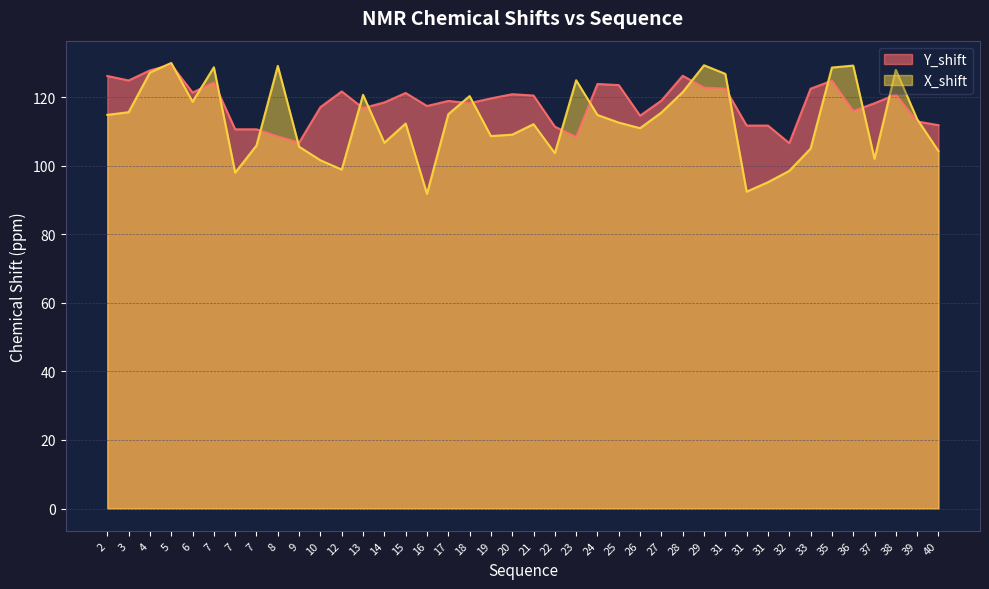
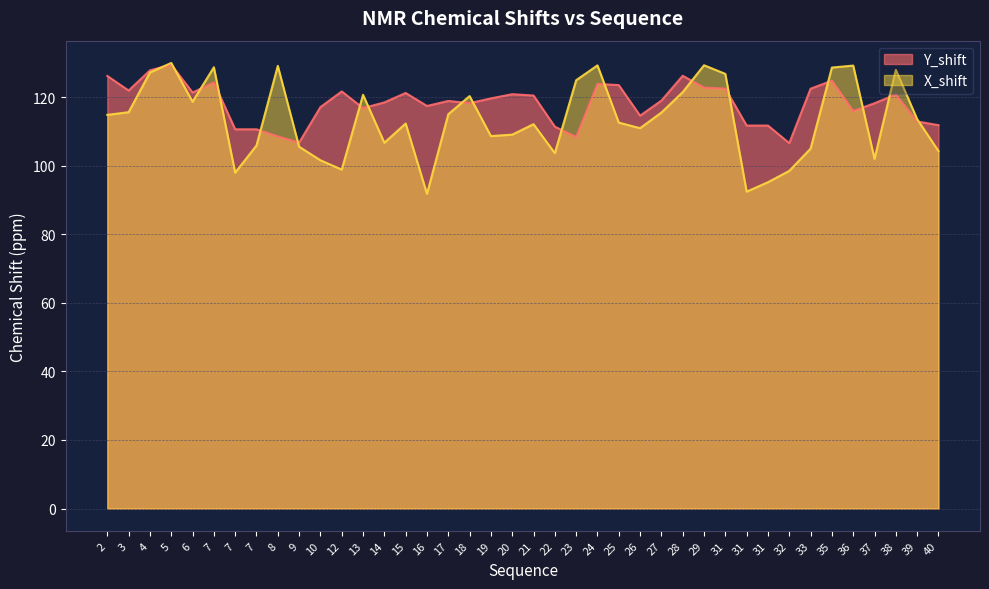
  {
    "Y_shift": {
      "2": 126,
-     "3": 125,
+     "3": 122,
      "6": 121,
      "8": 109,
      "9": 107,
      "10": 117,
      "12": 122,
      "13": 117,
      "14": 118,
      "15": 121,
      "16": 117,
      "17": 119,
      "18": 118,
      "19": 120,
      "20": 121,
      "21": 120,
      "22": 111,
      "23": 108,
      "24": 124,
      "25": 124,
      "26": 115,
      "27": 119,
      "28": 126,
      "29": 123,
      "32": 107,
      "33": 122,
      "35": 125,
      "36": 116,
      "37": 118,
      "38": 121,
      "40": 112
    },
    "X_shift": {
      "2": 115,
      "3": 116,
      "6": 119,
      "8": 129,
      "9": 106,
      "10": 102,
      "12": 99,
      "13": 121,
      "14": 107,
      "15": 112,
      "16": 92,
      "17": 115,
      "18": 120,
      "19": 109,
      "20": 109,
      "21": 112,
      "22": 104,
      "23": 125,
-     "24": 115,
+     "24": 129,
      "25": 113,
      "26": 111,
      "27": 116,
      "28": 121,
      "29": 129,
      "32": 99,
      "33": 105,
      "35": 129,
      "36": 129,
      "37": 102,
      "40": 104
    }
  }
